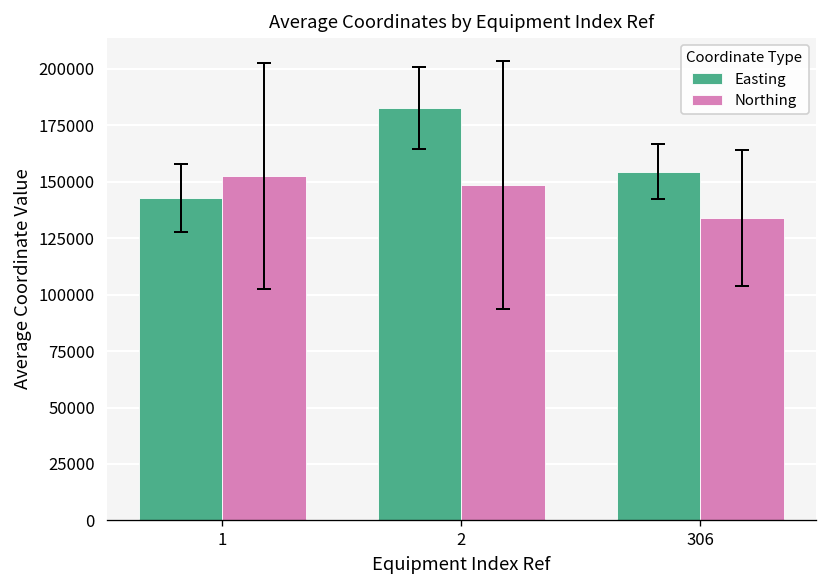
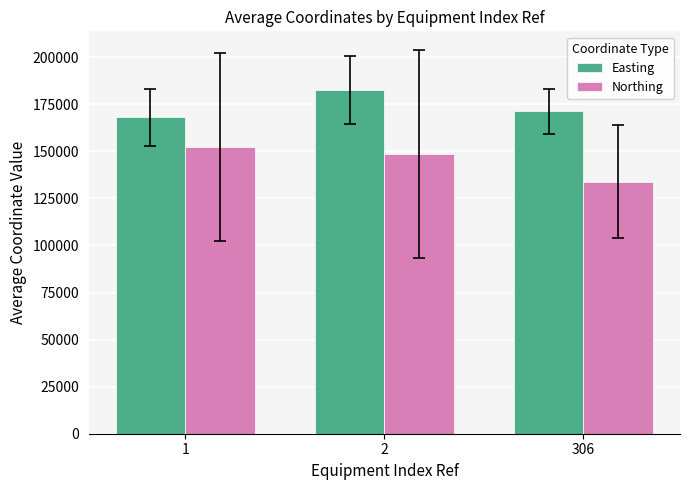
  {
    "Easting": {
-     "1": 143000,
+     "1": 168000,
      "2": 183000,
-     "306": 154000
+     "306": 171000
    },
    "Northing": {
      "1": 152000,
      "2": 149000,
      "306": 134000
    }
  }
